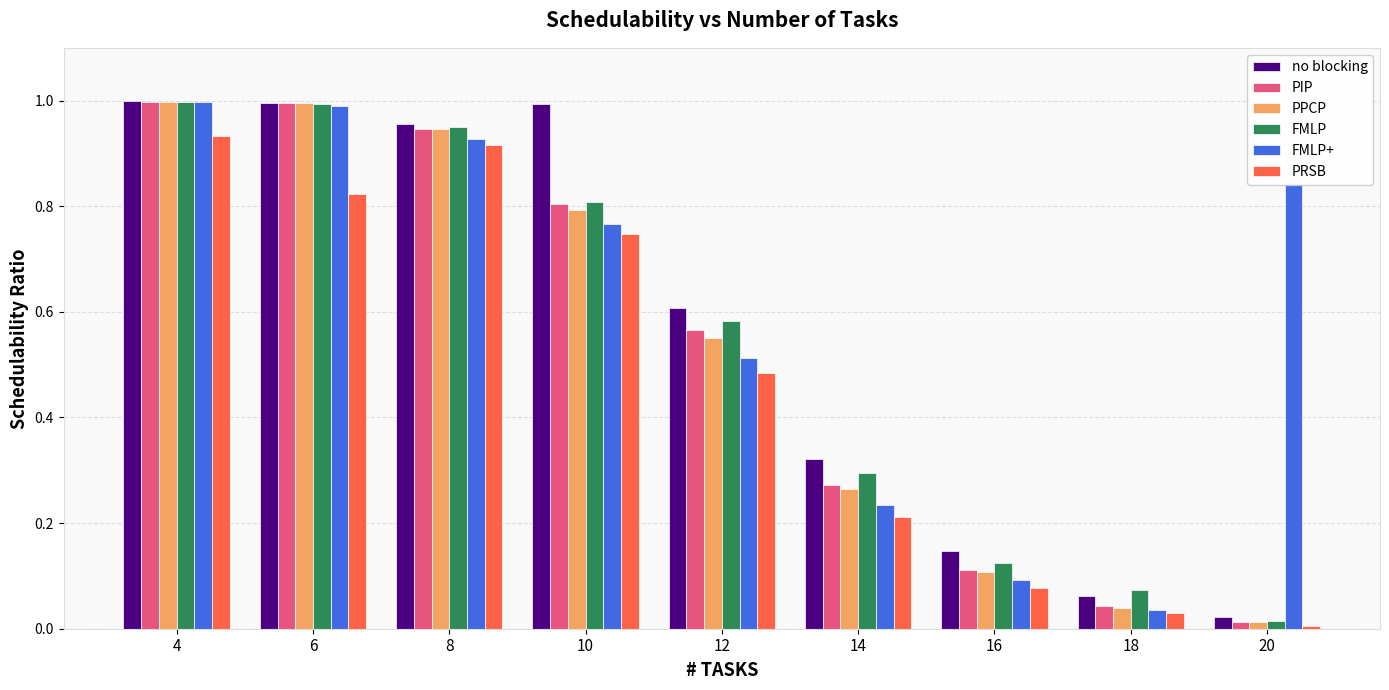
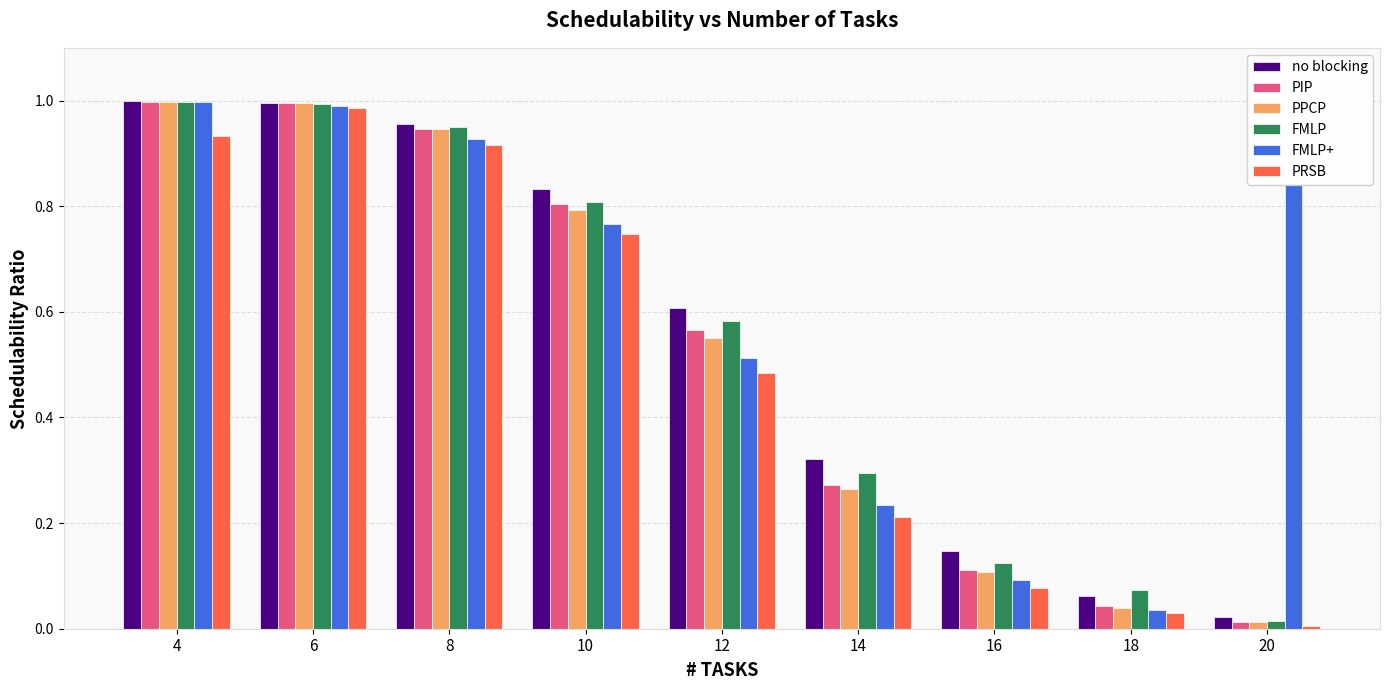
  {
    "no blocking": {
      "4": 1.00,
      "6": 1.00,
      "8": 0.96,
-     "10": 0.99,
+     "10": 0.83,
      "12": 0.61,
      "14": 0.32,
      "16": 0.15,
      "18": 0.06,
      "20": 0.02
    },
    "PIP": {
      "4": 1.00,
      "6": 1.00,
      "8": 0.95,
      "10": 0.80,
      "12": 0.57,
      "14": 0.27,
      "16": 0.11,
      "18": 0.04,
      "20": 0.01
    },
    "PPCP": {
      "4": 1.00,
      "6": 1.00,
      "8": 0.95,
      "10": 0.79,
      "12": 0.55,
      "14": 0.26,
      "16": 0.11,
      "18": 0.04,
      "20": 0.01
    },
    "FMLP": {
      "4": 1.00,
      "6": 0.99,
      "8": 0.95,
      "10": 0.81,
      "12": 0.58,
      "14": 0.30,
      "16": 0.12,
      "18": 0.07,
      "20": 0.01
    },
    "FMLP+": {
      "4": 1.00,
      "6": 0.99,
      "8": 0.93,
      "10": 0.77,
      "12": 0.51,
      "14": 0.23,
      "16": 0.09,
      "18": 0.04
    },
    "PRSB": {
      "4": 0.93,
-     "6": 0.82,
+     "6": 0.99,
      "8": 0.92,
      "10": 0.75,
      "12": 0.48,
      "14": 0.21,
      "16": 0.08,
      "18": 0.03,
      "20": 0.01
    }
  }
